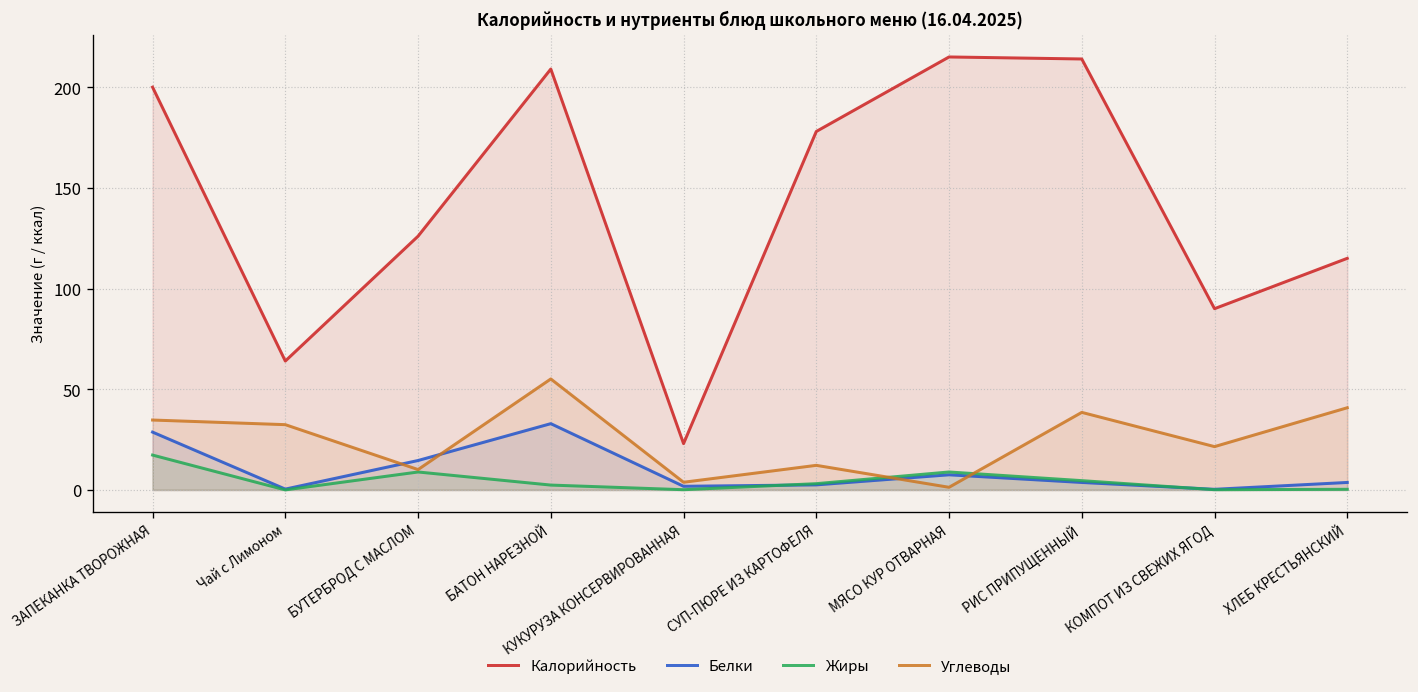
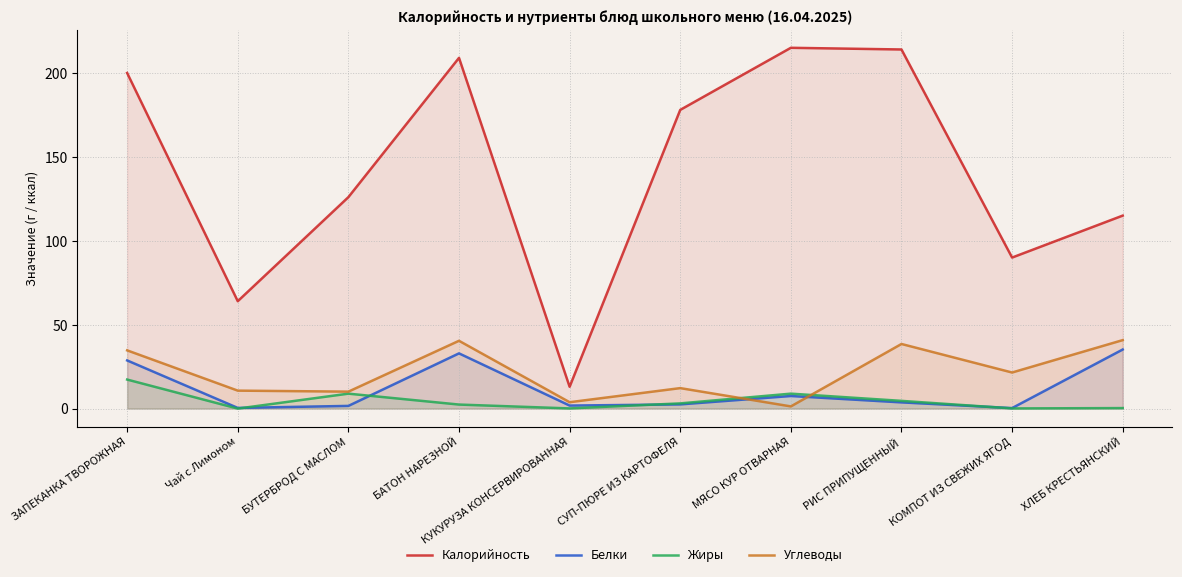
  {
    "Калорийность": {
      "ЗАПЕКАНКА ТВОРОЖНАЯ": 200,
      "Чай с Лимоном": 64,
      "БУТЕРБРОД С МАСЛОМ": 126,
      "БАТОН НАРЕЗНОЙ": 209,
-     "КУКУРУЗА КОНСЕРВИРОВАННАЯ": 23,
+     "КУКУРУЗА КОНСЕРВИРОВАННАЯ": 13,
      "СУП-ПЮРЕ ИЗ КАРТОФЕЛЯ": 178,
      "МЯСО КУР ОТВАРНАЯ": 215,
      "РИС ПРИПУЩЕННЫЙ": 214,
      "КОМПОТ ИЗ СВЕЖИХ ЯГОД": 90,
      "ХЛЕБ КРЕСТЬЯНСКИЙ": 115
    },
    "Белки": {
      "ЗАПЕКАНКА ТВОРОЖНАЯ": 29,
-     "БУТЕРБРОД С МАСЛОМ": 15,
+     "БУТЕРБРОД С МАСЛОМ": 2,
      "БАТОН НАРЕЗНОЙ": 33,
      "КУКУРУЗА КОНСЕРВИРОВАННАЯ": 2,
-     "ХЛЕБ КРЕСТЬЯНСКИЙ": 4
+     "ХЛЕБ КРЕСТЬЯНСКИЙ": 35
    },
    "Жиры": {
      "ЗАПЕКАНКА ТВОРОЖНАЯ": 17,
      "БАТОН НАРЕЗНОЙ": 2,
      "КУКУРУЗА КОНСЕРВИРОВАННАЯ": 0,
      "ХЛЕБ КРЕСТЬЯНСКИЙ": 0
    },
    "Углеводы": {
      "ЗАПЕКАНКА ТВОРОЖНАЯ": 35,
-     "Чай с Лимоном": 32,
-     "БАТОН НАРЕЗНОЙ": 55,
+     "Чай с Лимоном": 11,
+     "БАТОН НАРЕЗНОЙ": 40,
      "КУКУРУЗА КОНСЕРВИРОВАННАЯ": 4,
      "СУП-ПЮРЕ ИЗ КАРТОФЕЛЯ": 12,
      "МЯСО КУР ОТВАРНАЯ": 1,
      "РИС ПРИПУЩЕННЫЙ": 39,
      "КОМПОТ ИЗ СВЕЖИХ ЯГОД": 22,
      "ХЛЕБ КРЕСТЬЯНСКИЙ": 41
    }
  }
